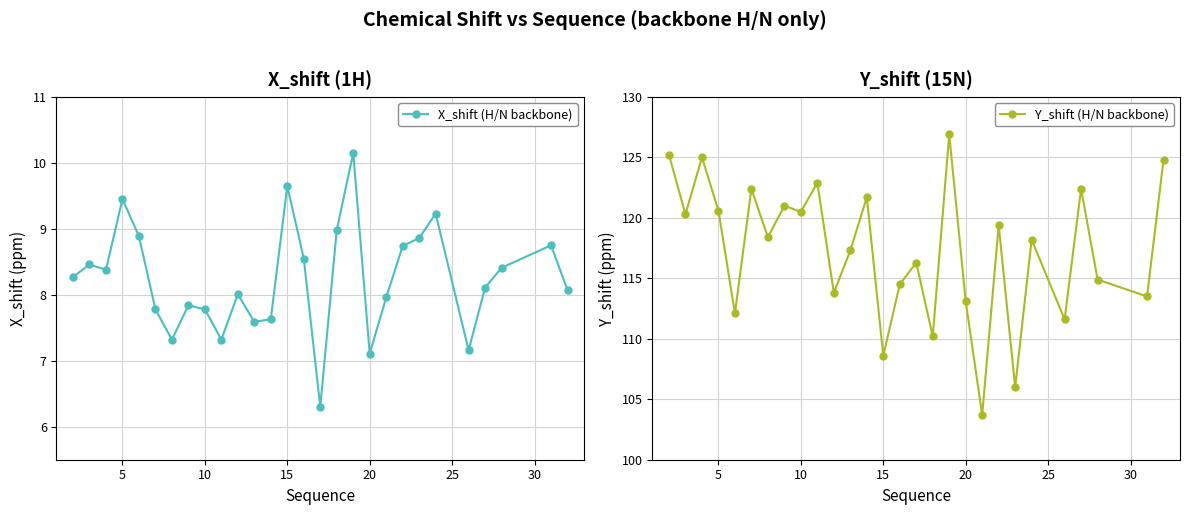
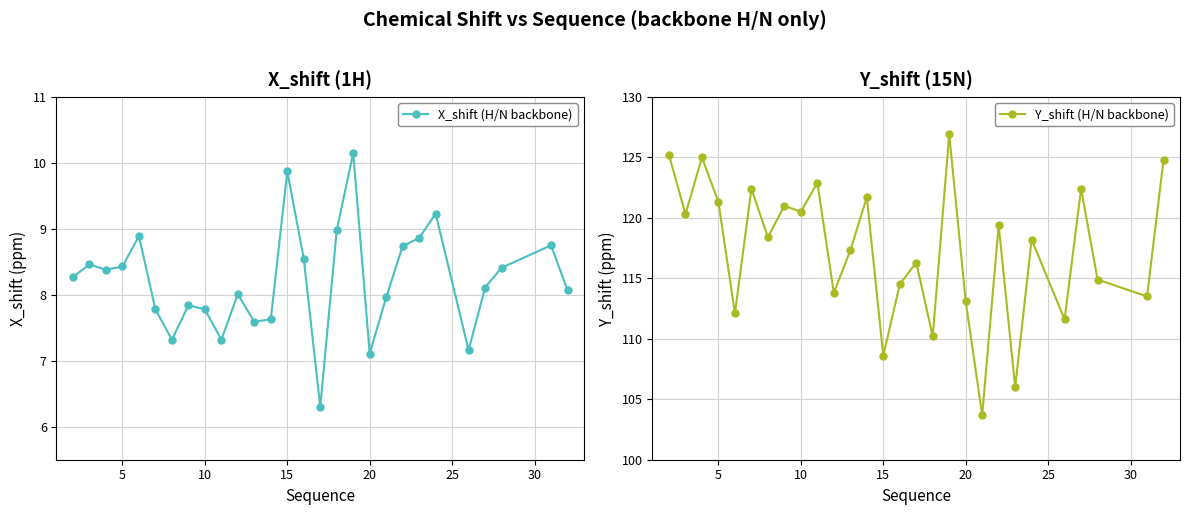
  {
    "X_shift (1H)": {
-     "5": 9.5,
+     "5": 8.4,
      "10": 7.8,
-     "15": 9.7,
+     "15": 9.9,
      "20": 7.1
    },
    "Y_shift (15N)": {
-     "5": 120.6,
+     "5": 121.3,
      "10": 120.5,
      "15": 108.6,
      "20": 113.1
    }
  }
